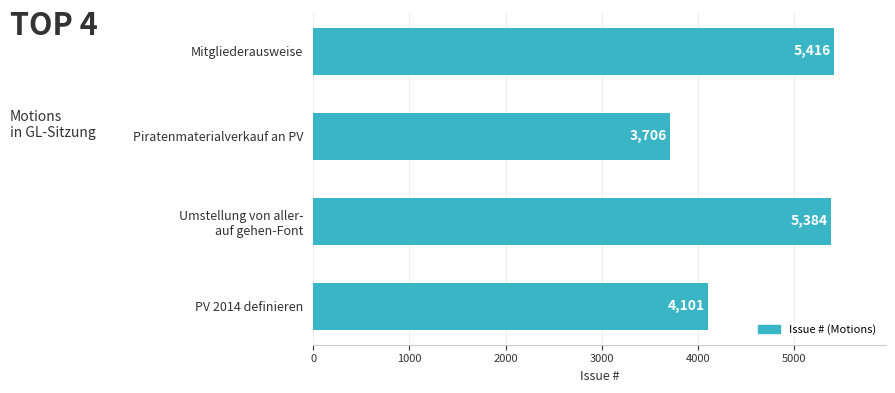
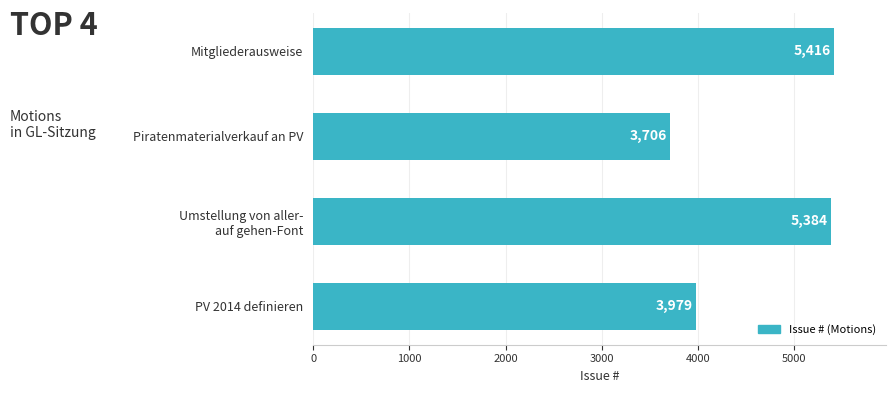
  {
    "Mitgliederausweise": "5,416",
    "Piratenmaterialverkauf an PV": "3,706",
    "Umstellung von aller- auf gehen-Font": "5,384",
-   "PV 2014 definieren": "4,101"
+   "PV 2014 definieren": "3,979"
  }
